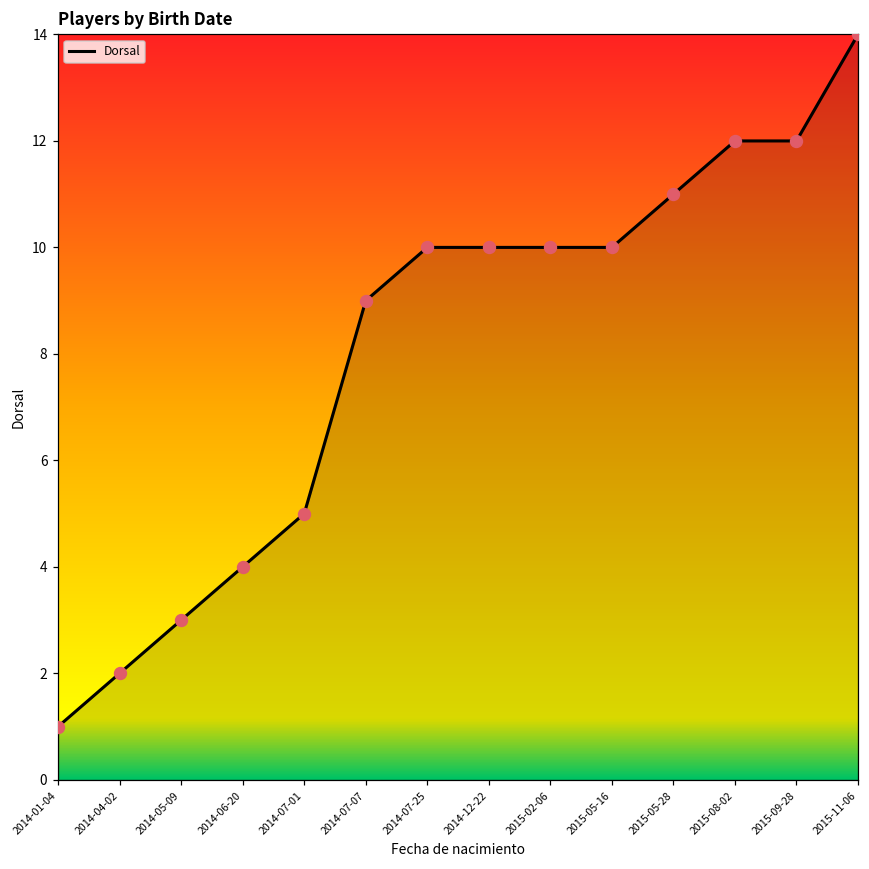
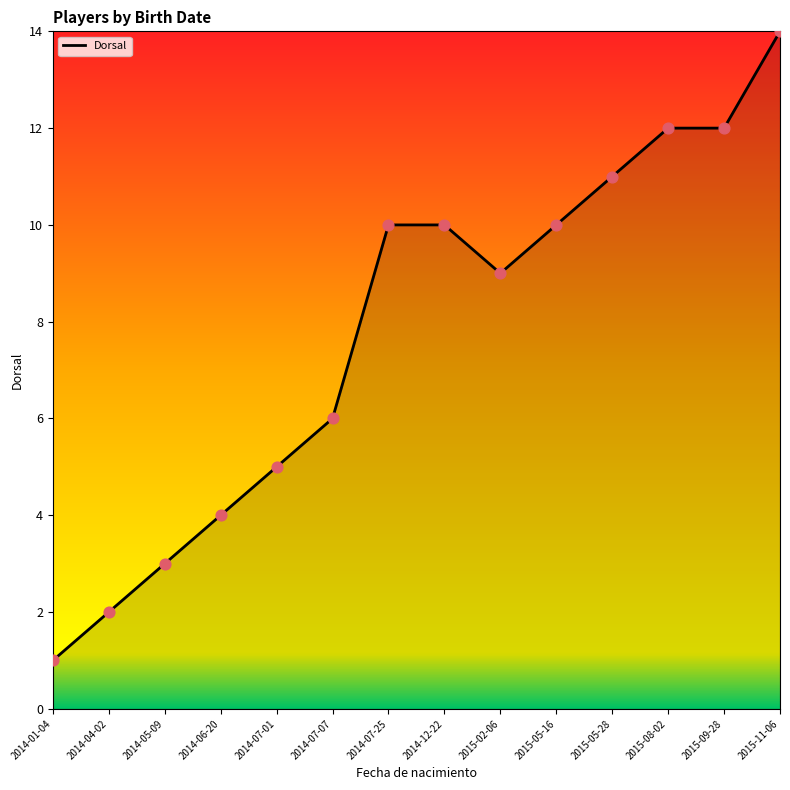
  {
    "2014-01-04": 1,
    "2014-04-02": 2,
    "2014-05-09": 3,
    "2014-06-20": 4,
    "2014-07-01": 5,
-   "2014-07-07": 9,
+   "2014-07-07": 6,
    "2014-07-25": 10,
    "2014-12-22": 10,
-   "2015-02-06": 10,
+   "2015-02-06": 9,
    "2015-05-16": 10,
    "2015-05-28": 11,
    "2015-08-02": 12,
    "2015-09-28": 12,
    "2015-11-06": 14
  }
